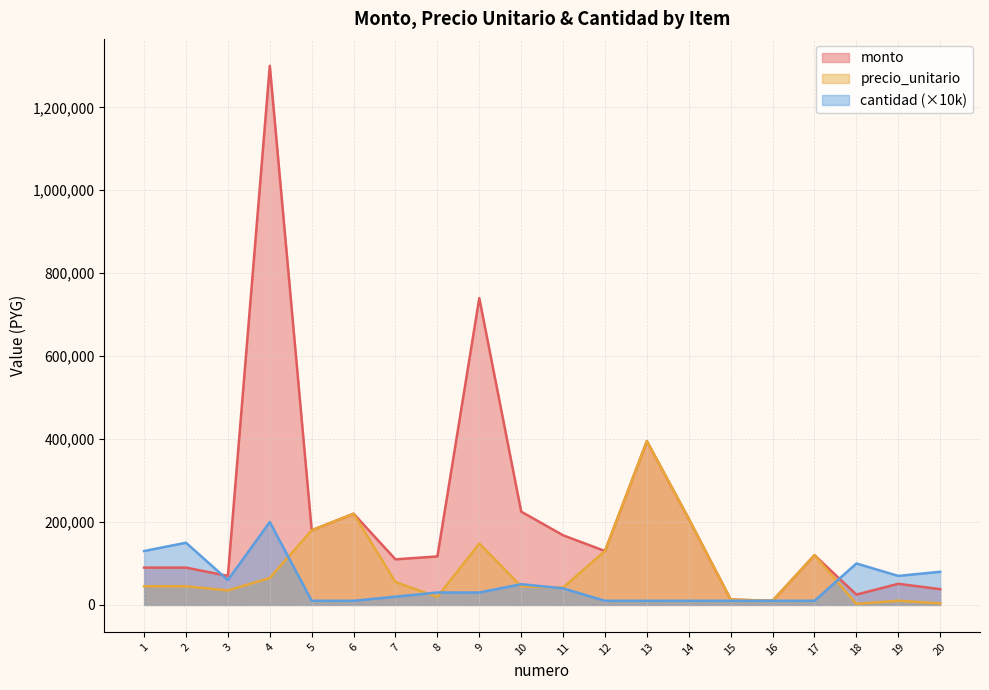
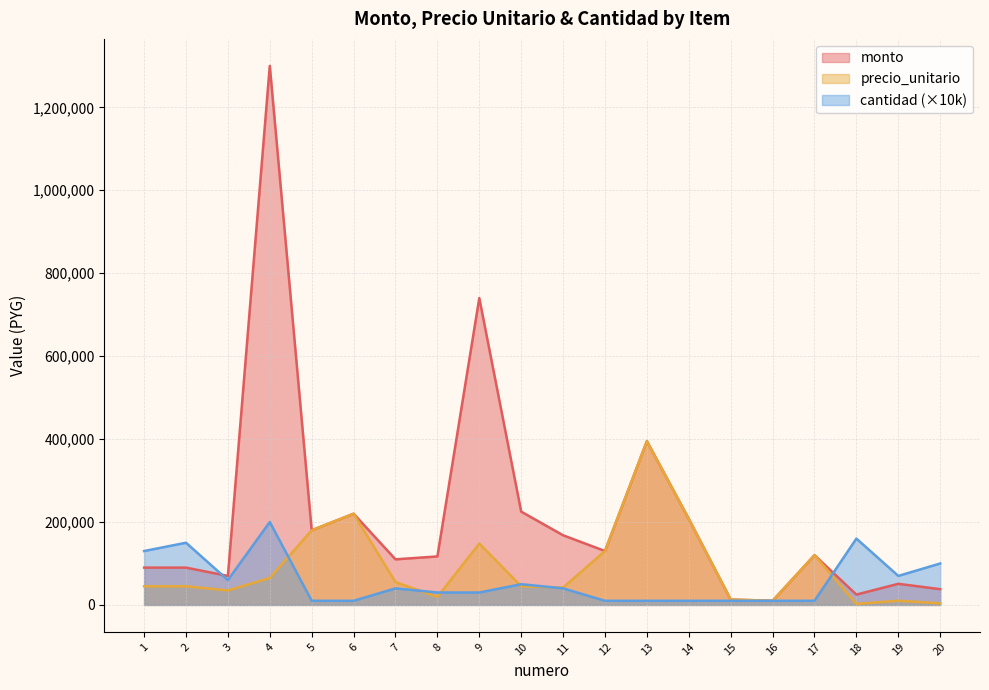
  {
    "cantidad (×10k)": {
      "1": "130,000",
      "2": "150,000",
      "3": "60,000",
      "4": "200,000",
      "5": "10,000",
      "6": "10,000",
-     "7": "20,000",
+     "7": "40,000",
      "8": "30,000",
      "9": "30,000",
      "12": "10,000",
      "13": "10,000",
      "14": "10,000",
      "17": "10,000",
-     "18": "100,000",
+     "18": "160,000",
      "19": "70,000",
-     "20": "80,000"
+     "20": "100,000"
    }
  }
